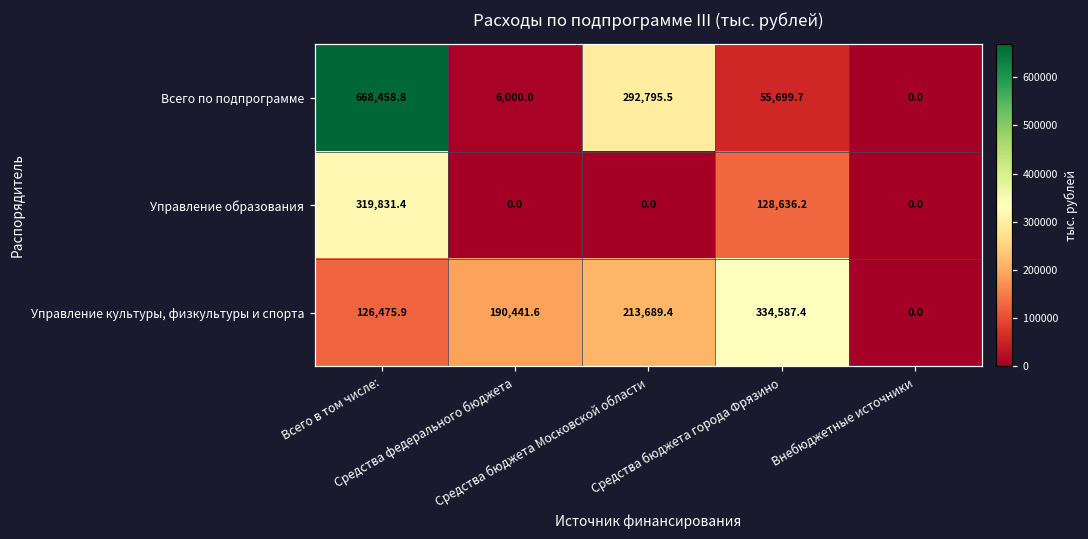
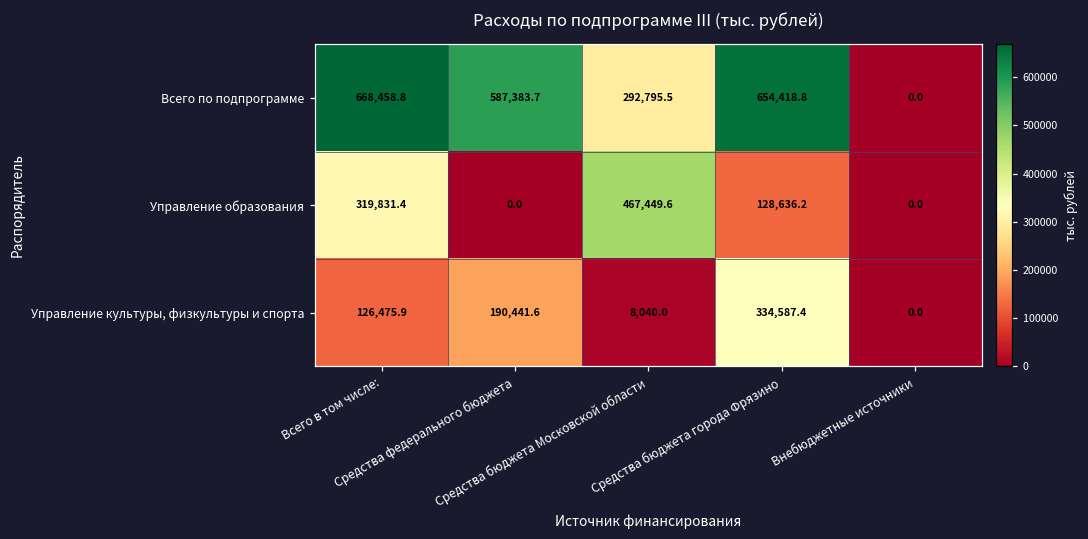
  {
    "Всего по подпрограмме": {
      "Всего в том числе:": "668,458.8",
-     "Средства федерального бюджета": "6,000.0",
+     "Средства федерального бюджета": "587,383.7",
      "Средства бюджета Московской области": "292,795.5",
-     "Средства бюджета города Фрязино": "55,699.7",
+     "Средства бюджета города Фрязино": "654,418.8",
      "Внебюджетные источники": "0.0"
    },
    "Управление образования": {
      "Всего в том числе:": "319,831.4",
      "Средства федерального бюджета": "0.0",
-     "Средства бюджета Московской области": "0.0",
+     "Средства бюджета Московской области": "467,449.6",
      "Средства бюджета города Фрязино": "128,636.2",
      "Внебюджетные источники": "0.0"
    },
    "Управление культуры, физкультуры и спорта": {
      "Всего в том числе:": "126,475.9",
      "Средства федерального бюджета": "190,441.6",
-     "Средства бюджета Московской области": "213,689.4",
+     "Средства бюджета Московской области": "8,040.0",
      "Средства бюджета города Фрязино": "334,587.4",
      "Внебюджетные источники": "0.0"
    }
  }
